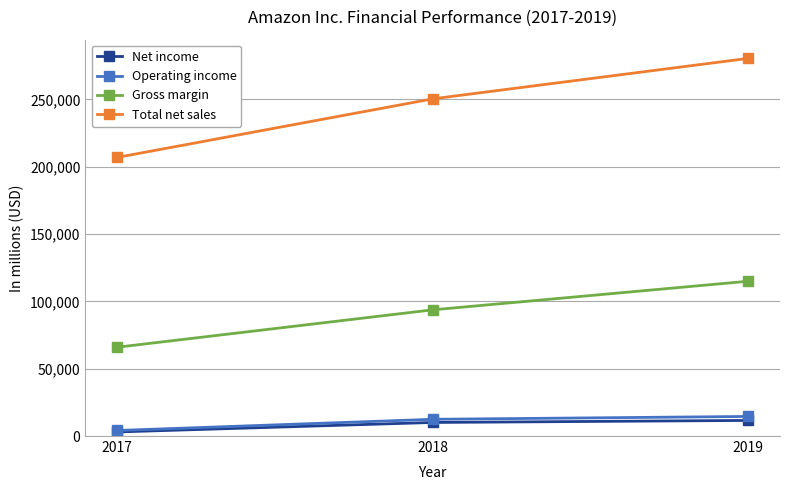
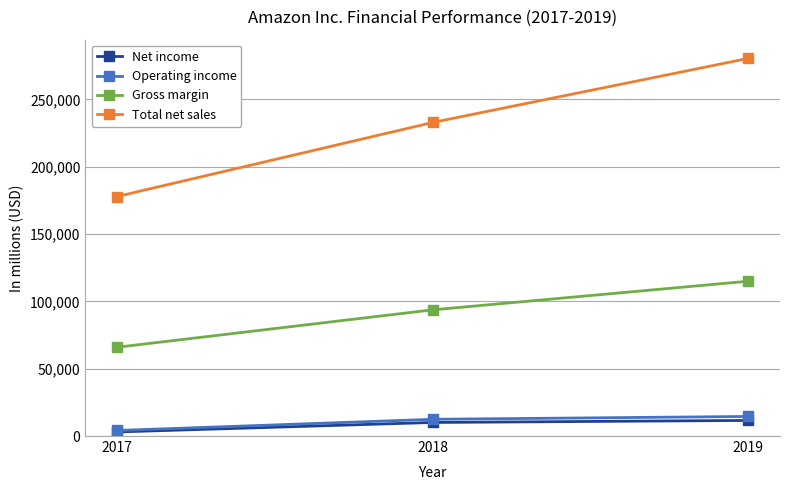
  {
    "Net income": {
      "2018": "10,000",
      "2019": "12,000"
    },
    "Operating income": {
      "2018": "12,000",
      "2019": "15,000"
    },
    "Gross margin": {
      "2017": "66,000",
      "2018": "94,000",
      "2019": "115,000"
    },
    "Total net sales": {
-     "2017": "207,000",
-     "2018": "250,000",
+     "2017": "178,000",
+     "2018": "233,000",
      "2019": "281,000"
    }
  }
